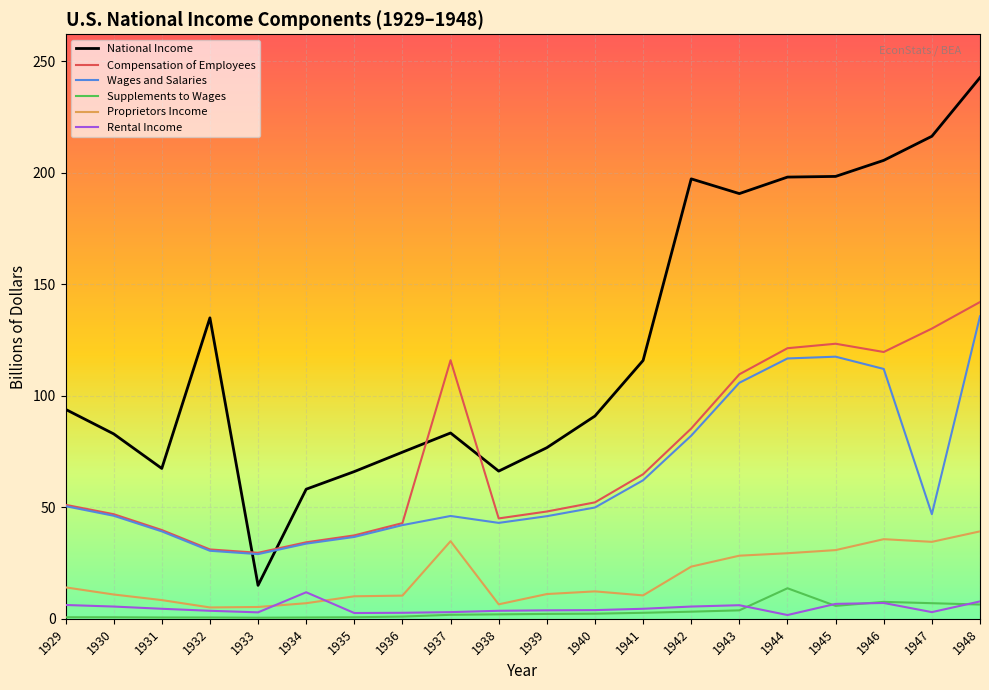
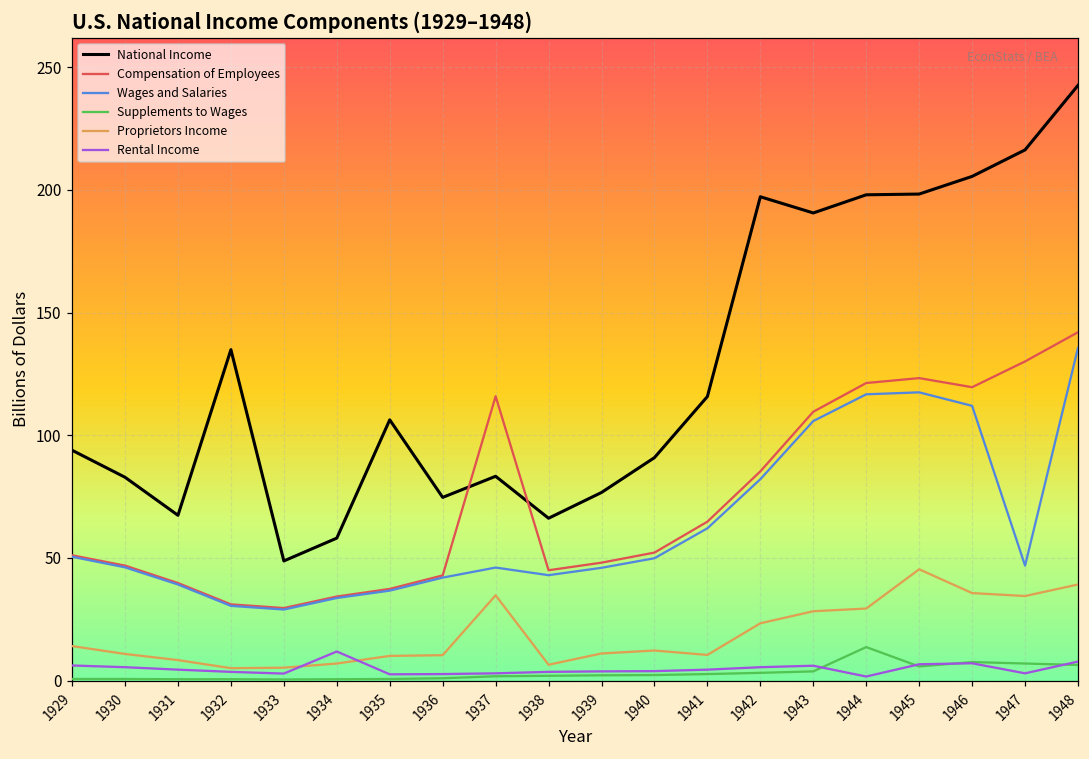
  {
    "National Income": {
      "1929": 94,
      "1930": 83,
      "1931": 67,
      "1932": 135,
-     "1933": 15,
+     "1933": 49,
      "1934": 58,
-     "1935": 66,
+     "1935": 106,
      "1936": 75,
      "1937": 83,
      "1938": 66,
      "1939": 77,
      "1940": 91,
      "1941": 116,
      "1942": 197,
      "1943": 191,
      "1944": 198,
      "1945": 198,
      "1946": 206,
      "1947": 216,
      "1948": 243
    },
    "Compensation of Employees": {
      "1937": 116,
      "1938": 45,
      "1939": 48,
      "1940": 52,
      "1941": 65,
      "1942": 85,
      "1943": 110,
      "1944": 121,
      "1945": 123,
      "1946": 120,
      "1947": 130,
      "1948": 142
    },
    "Wages and Salaries": {
      "1937": 46,
      "1938": 43,
      "1939": 46,
      "1940": 50,
      "1941": 62,
      "1942": 82,
      "1943": 106,
      "1944": 117,
      "1945": 118,
      "1946": 112,
      "1947": 47,
      "1948": 136
    },
    "Supplements to Wages": {
      "1929": 1,
      "1930": 1,
      "1931": 1,
      "1932": 1,
      "1933": 1,
      "1934": 1,
      "1935": 1,
      "1936": 1,
      "1937": 2,
      "1938": 2,
      "1939": 2,
      "1940": 2,
      "1941": 3,
      "1942": 3,
      "1943": 4,
      "1944": 14,
      "1947": 7,
      "1948": 6
    },
    "Proprietors Income": {
      "1929": 14,
      "1930": 11,
      "1931": 8,
      "1932": 5,
      "1933": 5,
      "1934": 7,
      "1935": 10,
      "1936": 10,
      "1937": 35,
      "1938": 7,
      "1939": 11,
      "1940": 12,
      "1941": 11,
      "1942": 23,
      "1943": 28,
      "1944": 29,
-     "1945": 31,
+     "1945": 45,
      "1946": 36,
      "1947": 35,
      "1948": 39
    },
    "Rental Income": {
      "1929": 6,
      "1930": 6,
      "1931": 5,
      "1932": 4,
      "1933": 3,
      "1934": 12,
      "1935": 3,
      "1936": 3,
      "1937": 3,
      "1938": 4,
      "1939": 4,
      "1940": 4,
      "1941": 5,
      "1942": 6,
      "1943": 6,
      "1944": 2,
      "1947": 3,
      "1948": 8
    }
  }
